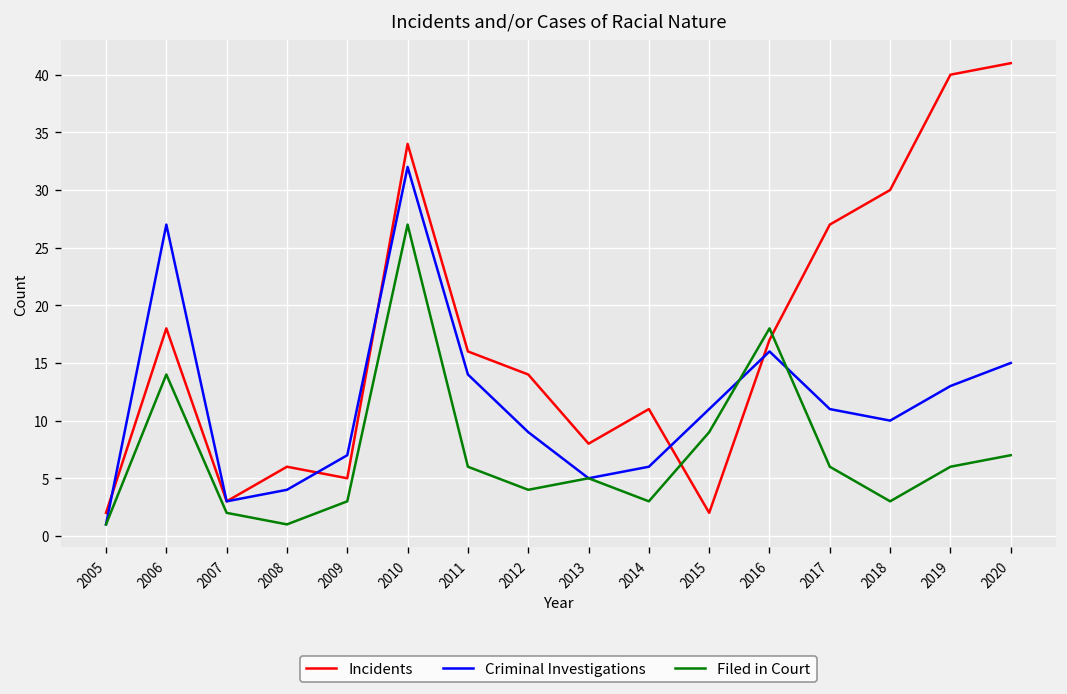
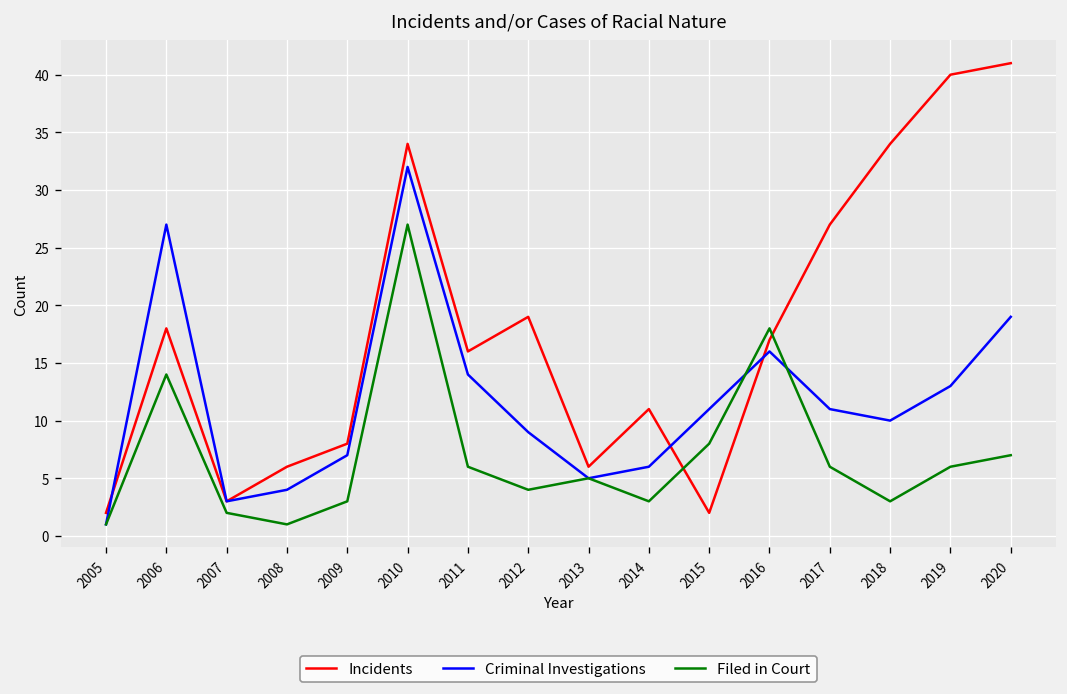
  {
    "Incidents": {
      "2005": 2,
      "2006": 18,
      "2008": 6,
-     "2009": 5,
+     "2009": 8,
      "2010": 34,
      "2011": 16,
-     "2012": 14,
-     "2013": 8,
+     "2012": 19,
+     "2013": 6,
      "2014": 11,
      "2015": 2,
      "2016": 17,
      "2017": 27,
-     "2018": 30,
+     "2018": 34,
      "2019": 40,
      "2020": 41
    },
    "Criminal Investigations": {
      "2006": 27,
      "2008": 4,
      "2009": 7,
      "2010": 32,
      "2011": 14,
      "2012": 9,
      "2014": 6,
      "2015": 11,
      "2016": 16,
      "2017": 11,
      "2018": 10,
      "2019": 13,
-     "2020": 15
+     "2020": 19
    },
    "Filed in Court": {
      "2006": 14,
      "2007": 2,
      "2008": 1,
      "2009": 3,
      "2010": 27,
      "2011": 6,
      "2012": 4,
      "2014": 3,
-     "2015": 9,
+     "2015": 8,
      "2016": 18,
      "2017": 6,
      "2018": 3,
      "2019": 6,
      "2020": 7
    }
  }
